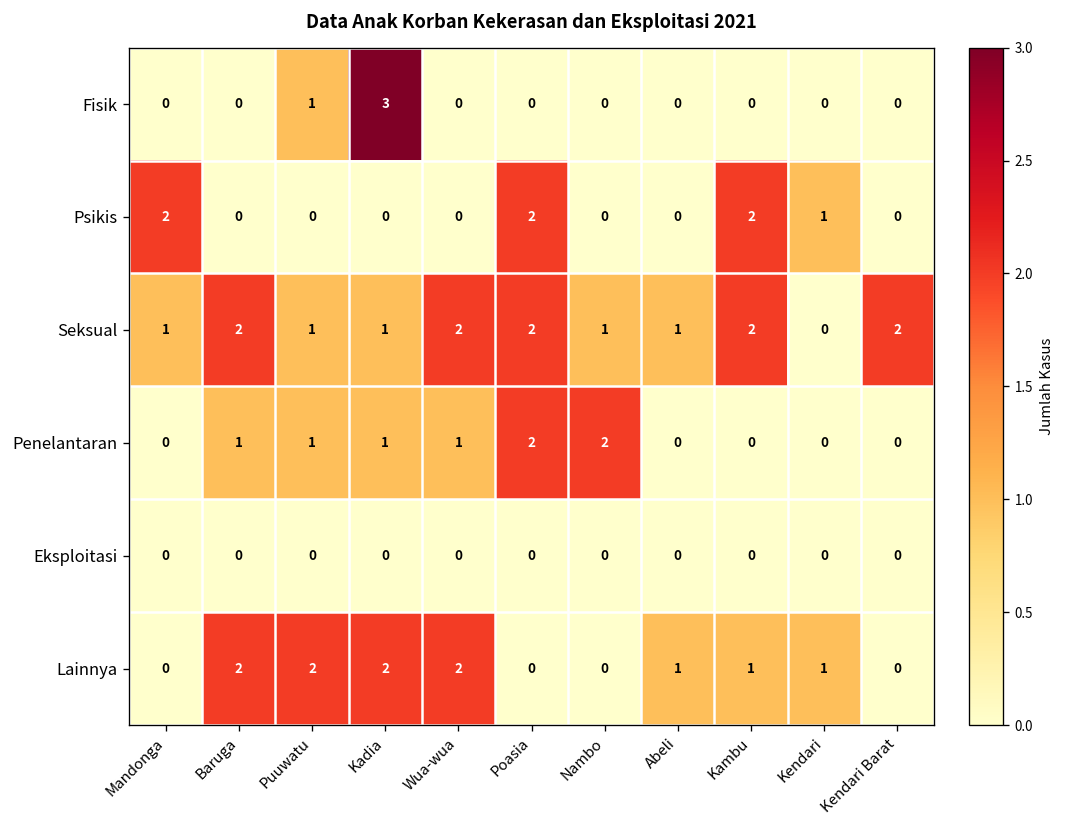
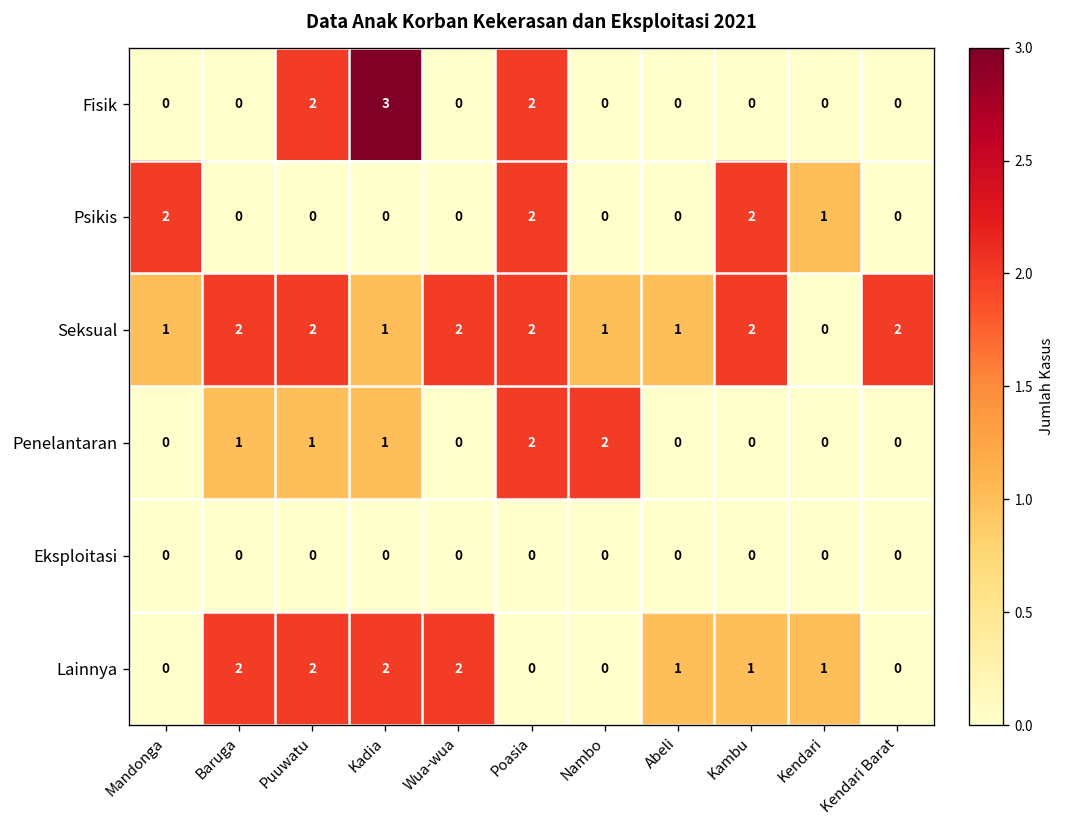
  {
    "Fisik": {
      "Mandonga": 0,
      "Baruga": 0,
-     "Puuwatu": 1,
+     "Puuwatu": 2,
      "Kadia": 3,
      "Wua-wua": 0,
-     "Poasia": 0,
+     "Poasia": 2,
      "Nambo": 0,
      "Abeli": 0,
      "Kambu": 0,
      "Kendari": 0,
      "Kendari Barat": 0
    },
    "Psikis": {
      "Mandonga": 2,
      "Baruga": 0,
      "Puuwatu": 0,
      "Kadia": 0,
      "Wua-wua": 0,
      "Poasia": 2,
      "Nambo": 0,
      "Abeli": 0,
      "Kambu": 2,
      "Kendari": 1,
      "Kendari Barat": 0
    },
    "Seksual": {
      "Mandonga": 1,
      "Baruga": 2,
-     "Puuwatu": 1,
+     "Puuwatu": 2,
      "Kadia": 1,
      "Wua-wua": 2,
      "Poasia": 2,
      "Nambo": 1,
      "Abeli": 1,
      "Kambu": 2,
      "Kendari": 0,
      "Kendari Barat": 2
    },
    "Penelantaran": {
      "Mandonga": 0,
      "Baruga": 1,
      "Puuwatu": 1,
      "Kadia": 1,
-     "Wua-wua": 1,
+     "Wua-wua": 0,
      "Poasia": 2,
      "Nambo": 2,
      "Abeli": 0,
      "Kambu": 0,
      "Kendari": 0,
      "Kendari Barat": 0
    },
    "Eksploitasi": {
      "Mandonga": 0,
      "Baruga": 0,
      "Puuwatu": 0,
      "Kadia": 0,
      "Wua-wua": 0,
      "Poasia": 0,
      "Nambo": 0,
      "Abeli": 0,
      "Kambu": 0,
      "Kendari": 0,
      "Kendari Barat": 0
    },
    "Lainnya": {
      "Mandonga": 0,
      "Baruga": 2,
      "Puuwatu": 2,
      "Kadia": 2,
      "Wua-wua": 2,
      "Poasia": 0,
      "Nambo": 0,
      "Abeli": 1,
      "Kambu": 1,
      "Kendari": 1,
      "Kendari Barat": 0
    }
  }
